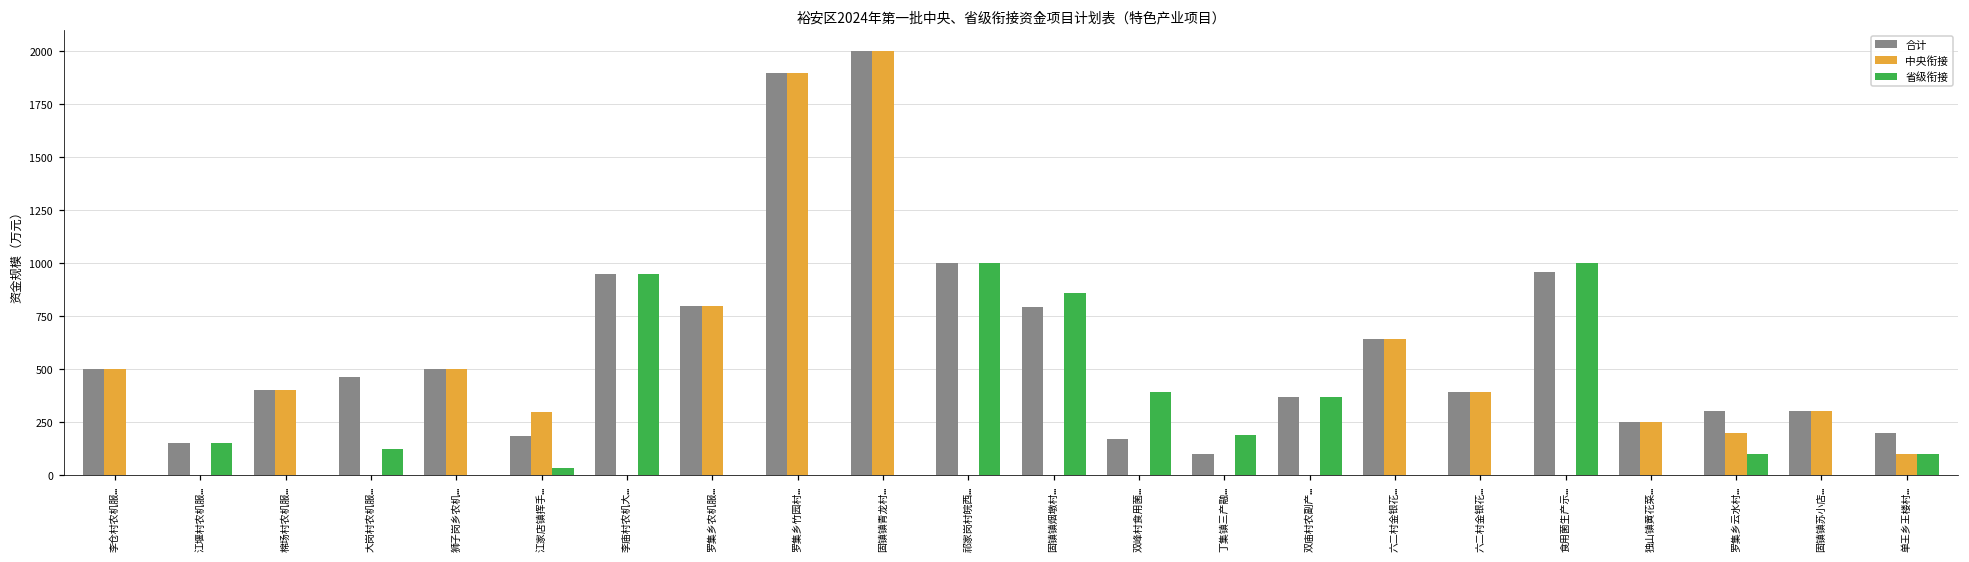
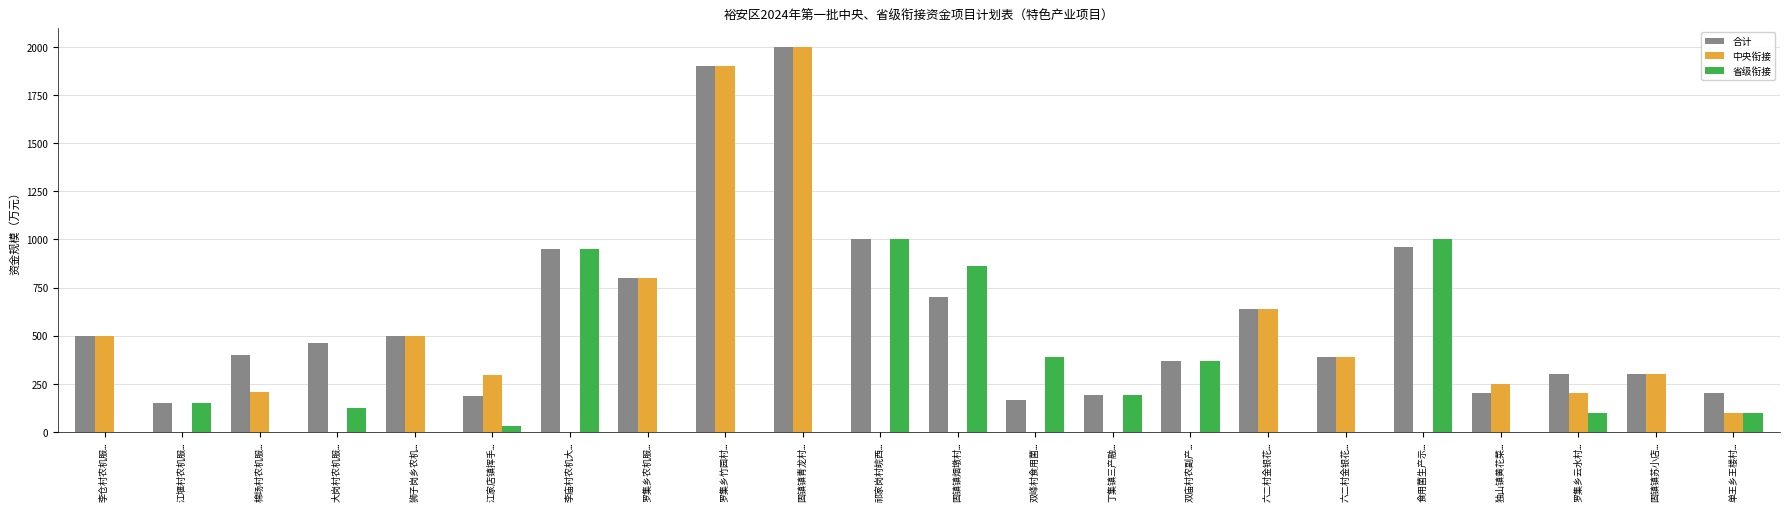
  {
    "合计": {
      "李仓村农机服…": 500,
      "江堰村农机服…": 150,
      "棉场村农机服…": 400,
      "大岗村农机服…": 460,
      "狮子岗乡农机…": 500,
      "江家店镇挥手…": 190,
      "李庙村农机大…": 950,
      "罗集乡农机服…": 800,
      "罗集乡竹园村…": 1900,
      "固镇镇青龙村…": 2000,
      "祁家岗村皖西…": 1000,
-     "固镇镇烟墩村…": 790,
+     "固镇镇烟墩村…": 700,
      "双峰村食用菌…": 170,
-     "丁集镇三产融…": 100,
+     "丁集镇三产融…": 190,
      "双庙村农副产…": 370,
      "食用菌生产示…": 960,
-     "独山镇黄花菜…": 250,
+     "独山镇黄花菜…": 200,
      "罗集乡云水村…": 300,
      "固镇镇苏小店…": 300,
      "单王乡王楼村…": 200
    },
    "中央衔接": {
      "李仓村农机服…": 500,
      "江堰村农机服…": 0,
-     "棉场村农机服…": 400,
+     "棉场村农机服…": 210,
      "大岗村农机服…": 0,
      "狮子岗乡农机…": 500,
      "江家店镇挥手…": 300,
      "李庙村农机大…": 0,
      "罗集乡农机服…": 800,
      "罗集乡竹园村…": 1900,
      "固镇镇青龙村…": 2000,
      "祁家岗村皖西…": 0,
      "固镇镇烟墩村…": 0,
      "双峰村食用菌…": 0,
      "丁集镇三产融…": 0,
      "双庙村农副产…": 0,
      "食用菌生产示…": 0,
      "独山镇黄花菜…": 250,
      "罗集乡云水村…": 200,
      "固镇镇苏小店…": 300,
      "单王乡王楼村…": 100
    },
    "省级衔接": {
      "李仓村农机服…": 0,
      "江堰村农机服…": 150,
      "棉场村农机服…": 0,
      "大岗村农机服…": 120,
      "狮子岗乡农机…": 0,
      "江家店镇挥手…": 30,
      "李庙村农机大…": 950,
      "罗集乡农机服…": 0,
      "罗集乡竹园村…": 0,
      "固镇镇青龙村…": 0,
      "祁家岗村皖西…": 1000,
      "固镇镇烟墩村…": 860,
      "双峰村食用菌…": 390,
      "丁集镇三产融…": 190,
      "双庙村农副产…": 370,
      "食用菌生产示…": 1000,
      "独山镇黄花菜…": 0,
      "罗集乡云水村…": 100,
      "固镇镇苏小店…": 0,
      "单王乡王楼村…": 100
    }
  }
